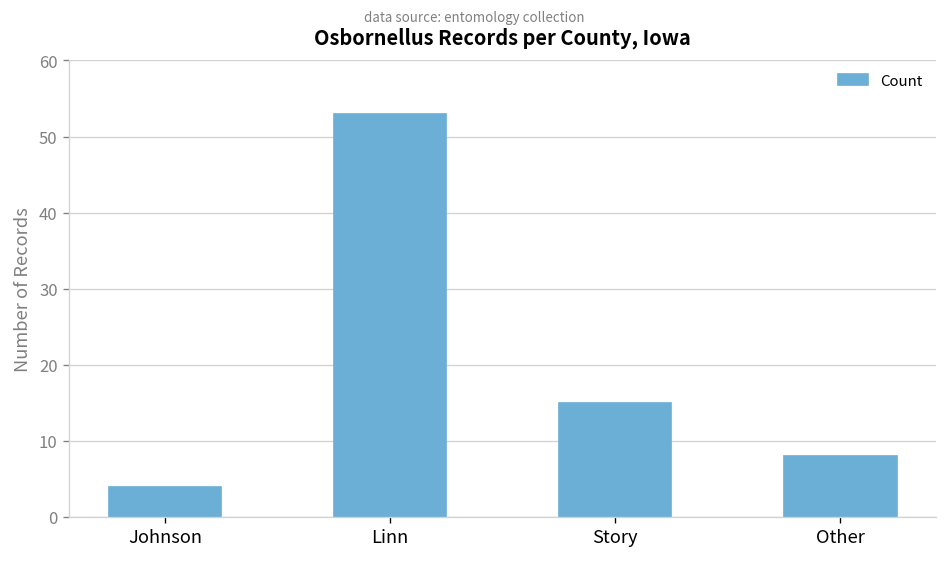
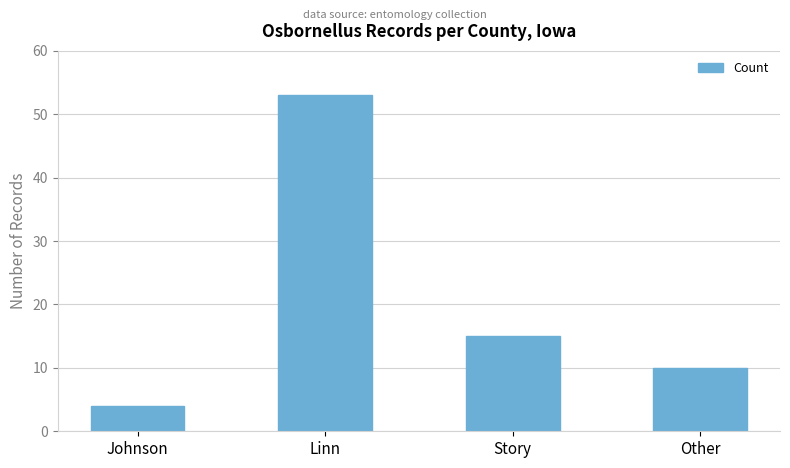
  {
    "Johnson": 4,
    "Linn": 53,
    "Story": 15,
-   "Other": 8
+   "Other": 10
  }
